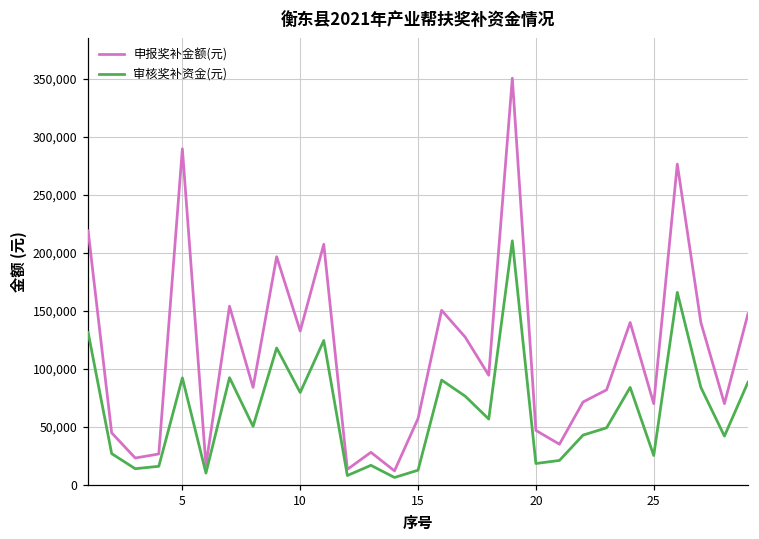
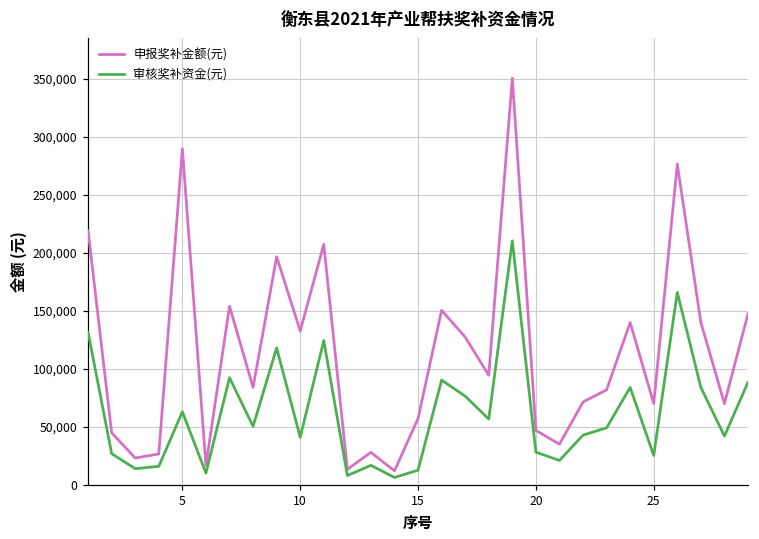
  {
    "申报奖补金额(元)": {
      "5": "290,000",
      "10": "133,000",
      "15": "57,000",
      "20": "47,000",
      "25": "70,000"
    },
    "审核奖补资金(元)": {
-     "5": "92,000",
-     "10": "80,000",
+     "5": "63,000",
+     "10": "41,000",
      "15": "13,000",
-     "20": "18,000",
+     "20": "28,000",
      "25": "25,000"
    }
  }
